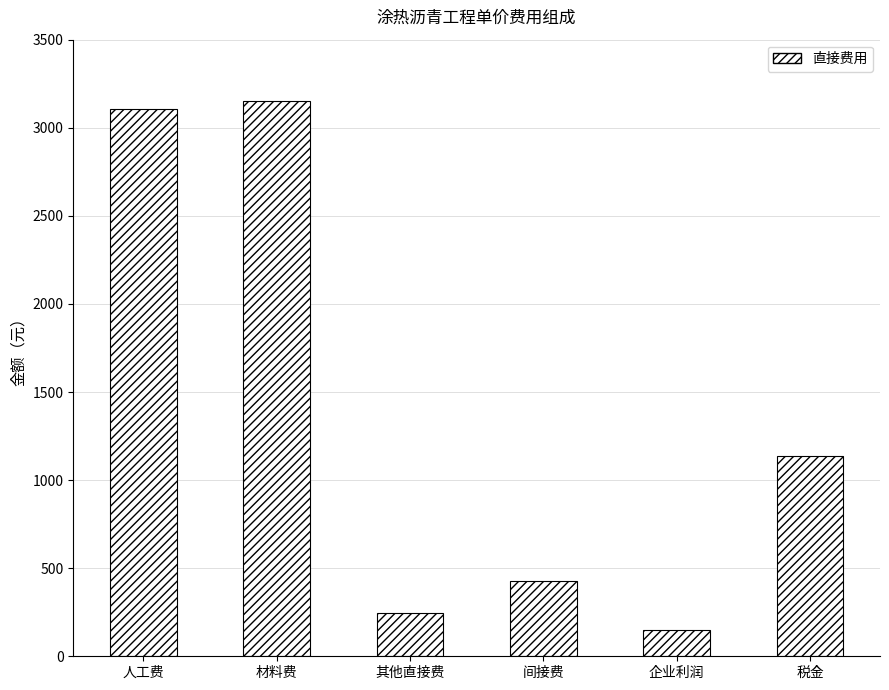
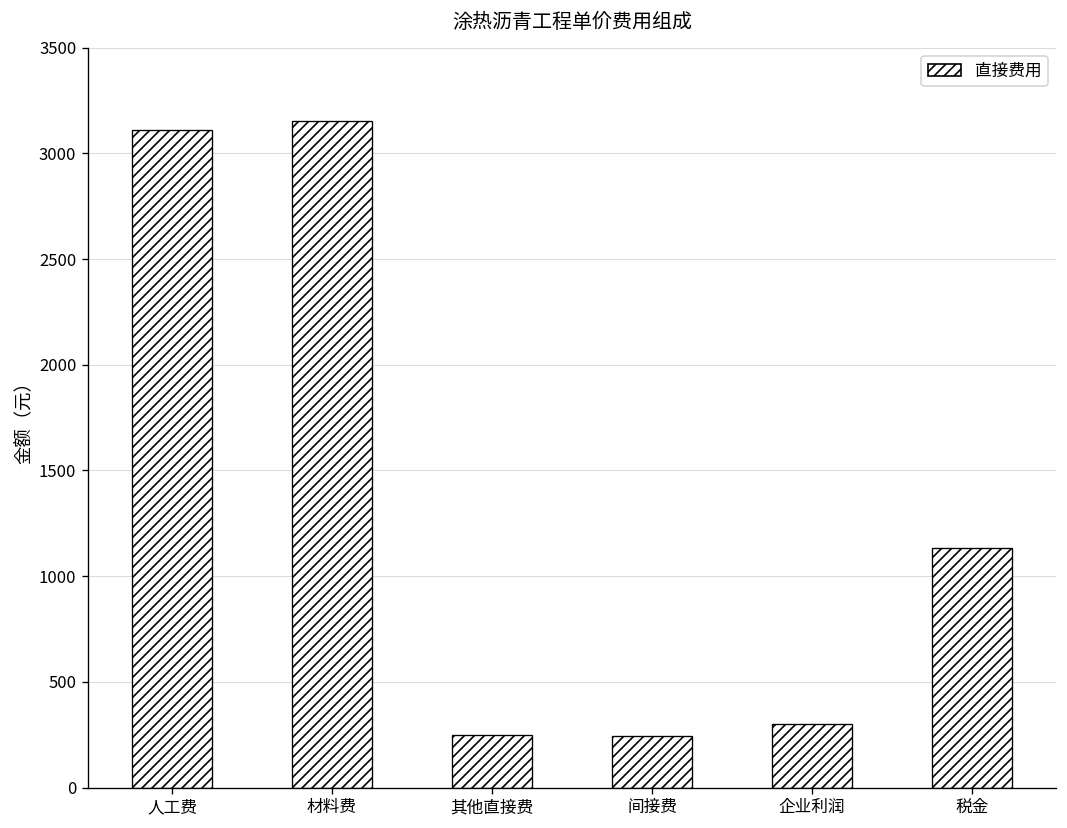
  {
    "人工费": 3110,
    "材料费": 3150,
    "其他直接费": 250,
-   "间接费": 430,
-   "企业利润": 150,
+   "间接费": 240,
+   "企业利润": 300,
    "税金": 1140
  }
